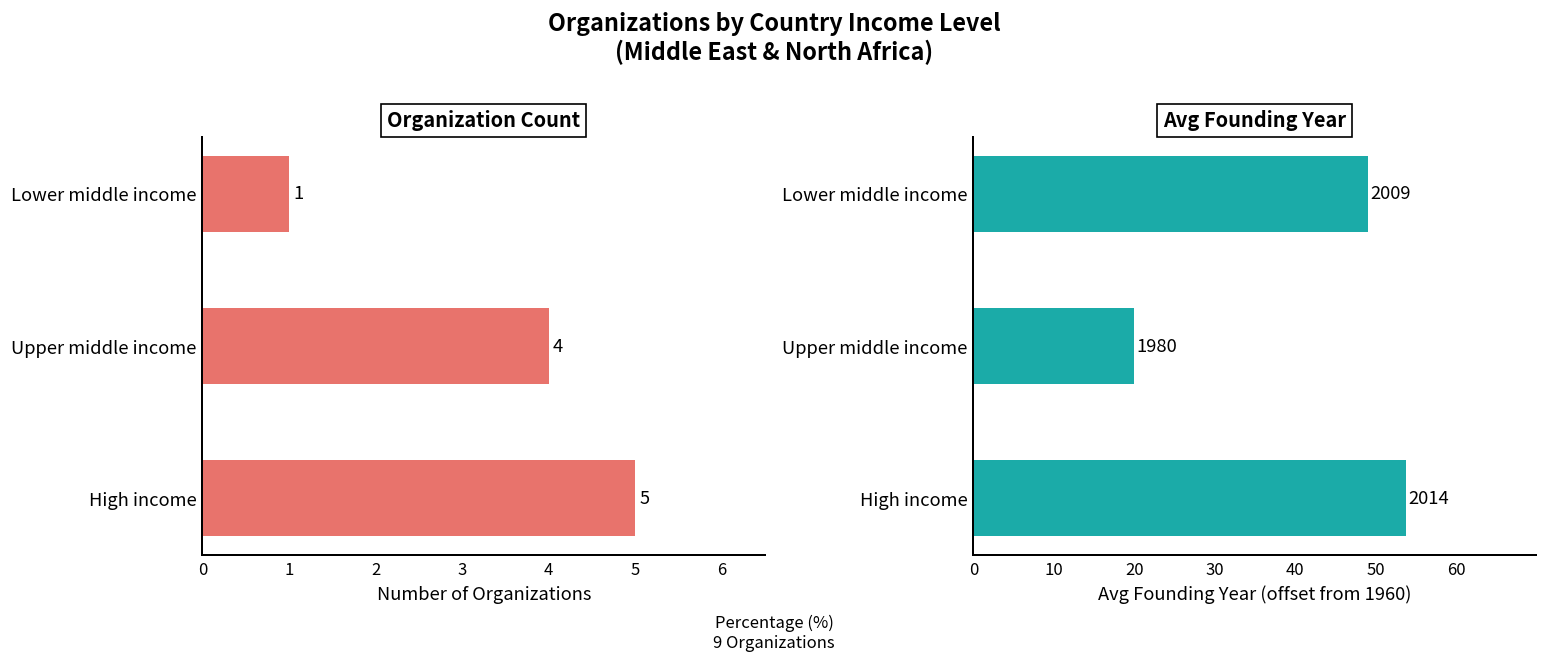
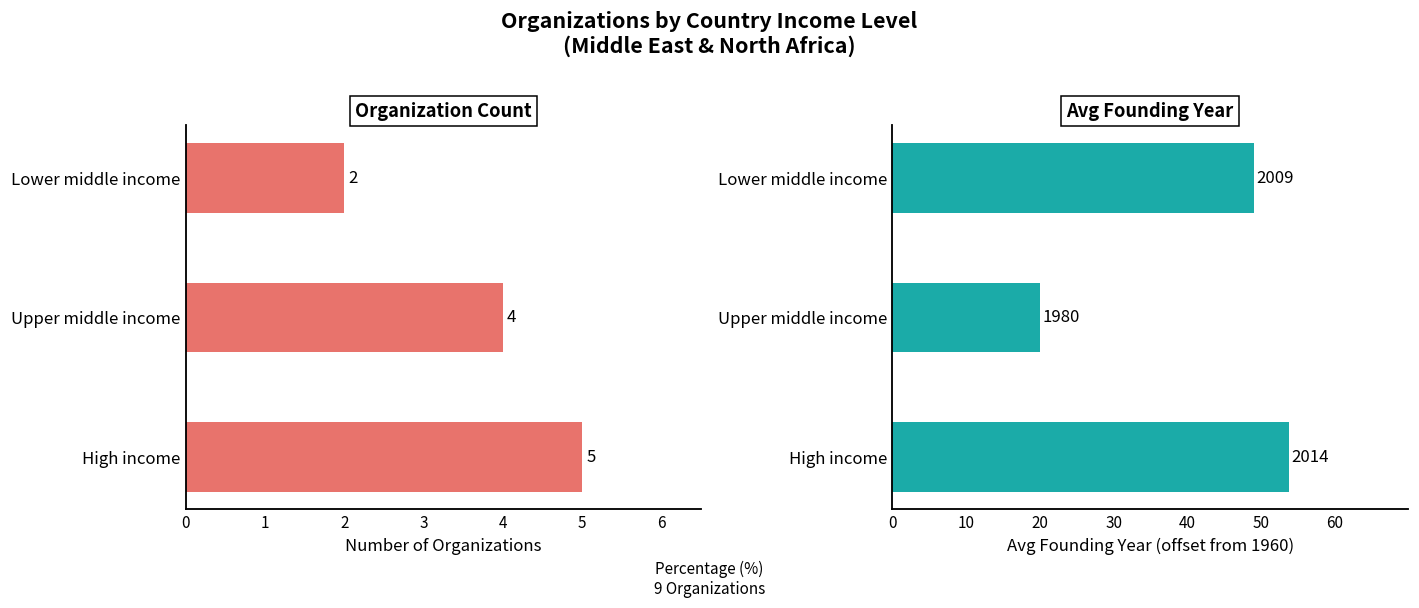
  {
    "Organization Count": {
-     "Lower middle income": 1,
+     "Lower middle income": 2,
      "Upper middle income": 4,
      "High income": 5
    }
  }
